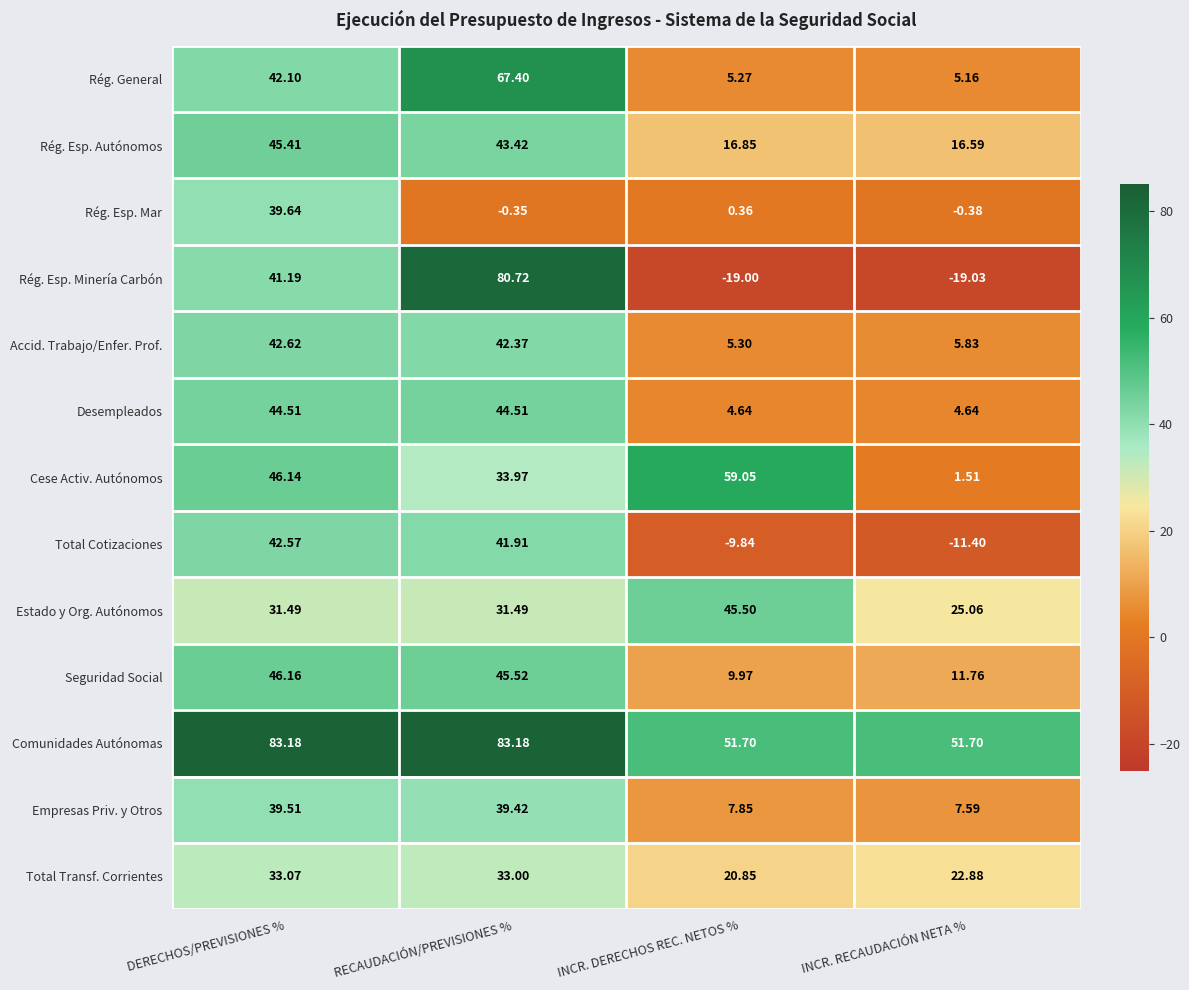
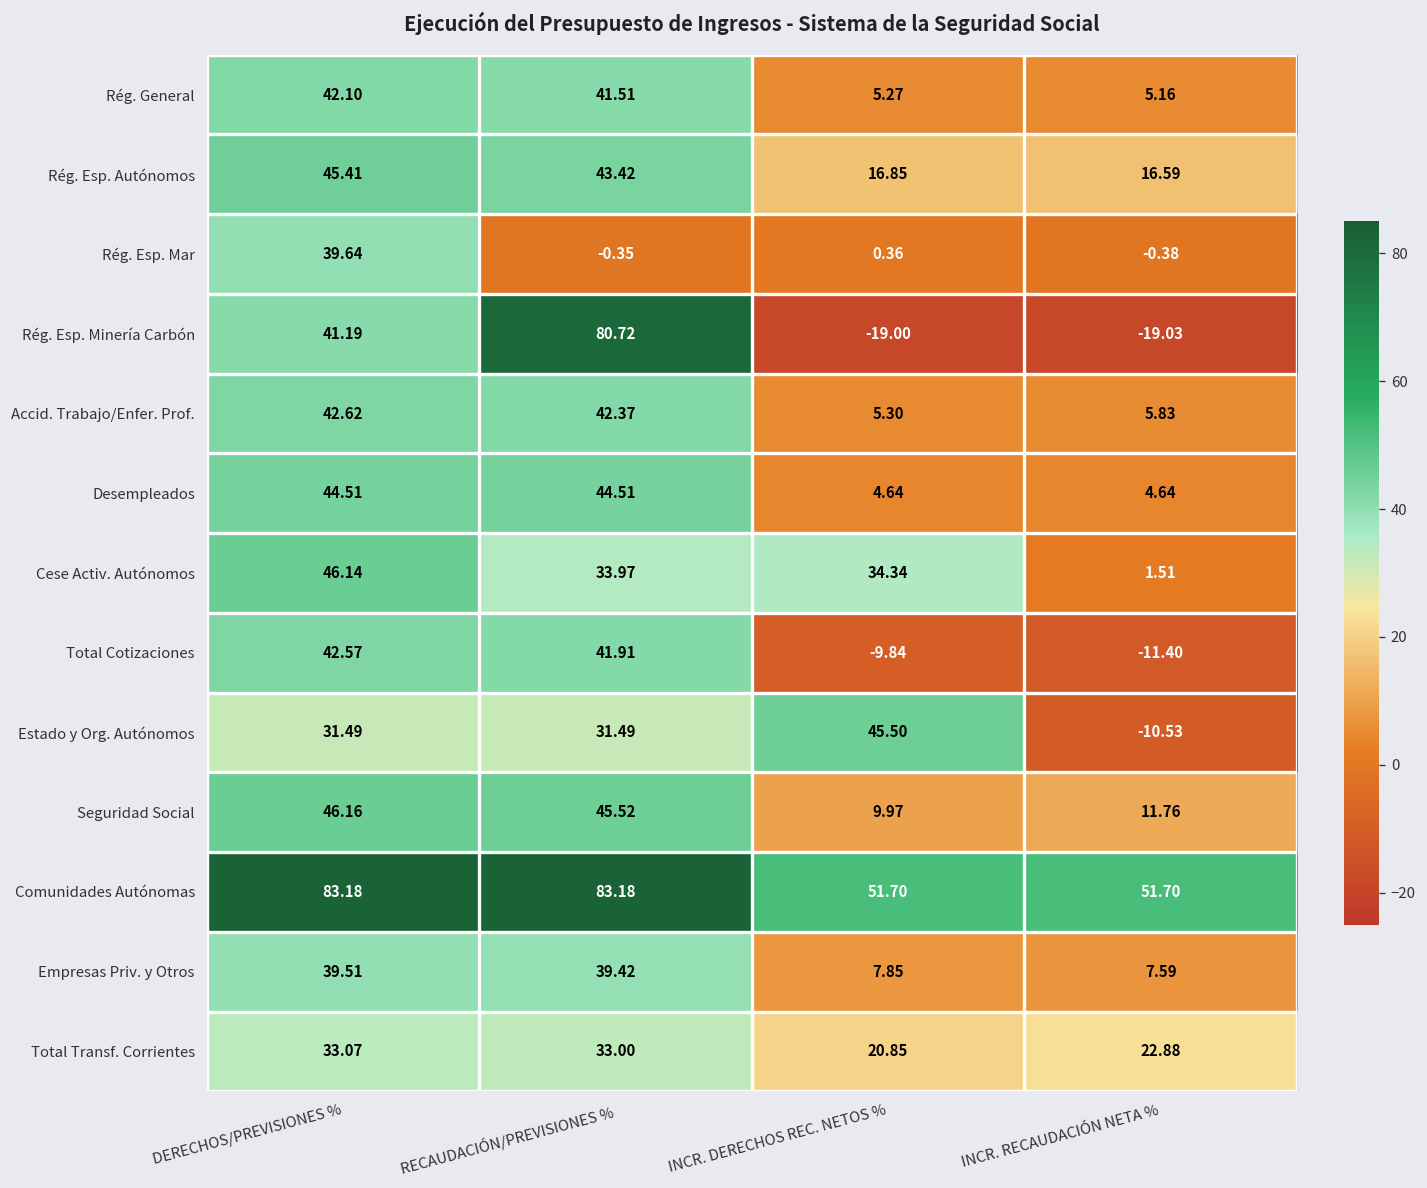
  {
    "Rég. General": {
      "DERECHOS/PREVISIONES %": 42.10,
-     "RECAUDACIÓN/PREVISIONES %": 67.40,
+     "RECAUDACIÓN/PREVISIONES %": 41.51,
      "INCR. DERECHOS REC. NETOS %": 5.27,
      "INCR. RECAUDACIÓN NETA %": 5.16
    },
    "Rég. Esp. Autónomos": {
      "DERECHOS/PREVISIONES %": 45.41,
      "RECAUDACIÓN/PREVISIONES %": 43.42,
      "INCR. DERECHOS REC. NETOS %": 16.85,
      "INCR. RECAUDACIÓN NETA %": 16.59
    },
    "Rég. Esp. Mar": {
      "DERECHOS/PREVISIONES %": 39.64,
      "RECAUDACIÓN/PREVISIONES %": -0.35,
      "INCR. DERECHOS REC. NETOS %": 0.36,
      "INCR. RECAUDACIÓN NETA %": -0.38
    },
    "Rég. Esp. Minería Carbón": {
      "DERECHOS/PREVISIONES %": 41.19,
      "RECAUDACIÓN/PREVISIONES %": 80.72,
      "INCR. DERECHOS REC. NETOS %": -19.00,
      "INCR. RECAUDACIÓN NETA %": -19.03
    },
    "Accid. Trabajo/Enfer. Prof.": {
      "DERECHOS/PREVISIONES %": 42.62,
      "RECAUDACIÓN/PREVISIONES %": 42.37,
      "INCR. DERECHOS REC. NETOS %": 5.30,
      "INCR. RECAUDACIÓN NETA %": 5.83
    },
    "Desempleados": {
      "DERECHOS/PREVISIONES %": 44.51,
      "RECAUDACIÓN/PREVISIONES %": 44.51,
      "INCR. DERECHOS REC. NETOS %": 4.64,
      "INCR. RECAUDACIÓN NETA %": 4.64
    },
    "Cese Activ. Autónomos": {
      "DERECHOS/PREVISIONES %": 46.14,
      "RECAUDACIÓN/PREVISIONES %": 33.97,
-     "INCR. DERECHOS REC. NETOS %": 59.05,
+     "INCR. DERECHOS REC. NETOS %": 34.34,
      "INCR. RECAUDACIÓN NETA %": 1.51
    },
    "Total Cotizaciones": {
      "DERECHOS/PREVISIONES %": 42.57,
      "RECAUDACIÓN/PREVISIONES %": 41.91,
      "INCR. DERECHOS REC. NETOS %": -9.84,
      "INCR. RECAUDACIÓN NETA %": -11.40
    },
    "Estado y Org. Autónomos": {
      "DERECHOS/PREVISIONES %": 31.49,
      "RECAUDACIÓN/PREVISIONES %": 31.49,
      "INCR. DERECHOS REC. NETOS %": 45.50,
-     "INCR. RECAUDACIÓN NETA %": 25.06
+     "INCR. RECAUDACIÓN NETA %": -10.53
    },
    "Seguridad Social": {
      "DERECHOS/PREVISIONES %": 46.16,
      "RECAUDACIÓN/PREVISIONES %": 45.52,
      "INCR. DERECHOS REC. NETOS %": 9.97,
      "INCR. RECAUDACIÓN NETA %": 11.76
    },
    "Comunidades Autónomas": {
      "DERECHOS/PREVISIONES %": 83.18,
      "RECAUDACIÓN/PREVISIONES %": 83.18,
      "INCR. DERECHOS REC. NETOS %": 51.70,
      "INCR. RECAUDACIÓN NETA %": 51.70
    },
    "Empresas Priv. y Otros": {
      "DERECHOS/PREVISIONES %": 39.51,
      "RECAUDACIÓN/PREVISIONES %": 39.42,
      "INCR. DERECHOS REC. NETOS %": 7.85,
      "INCR. RECAUDACIÓN NETA %": 7.59
    },
    "Total Transf. Corrientes": {
      "DERECHOS/PREVISIONES %": 33.07,
      "RECAUDACIÓN/PREVISIONES %": 33.00,
      "INCR. DERECHOS REC. NETOS %": 20.85,
      "INCR. RECAUDACIÓN NETA %": 22.88
    }
  }
